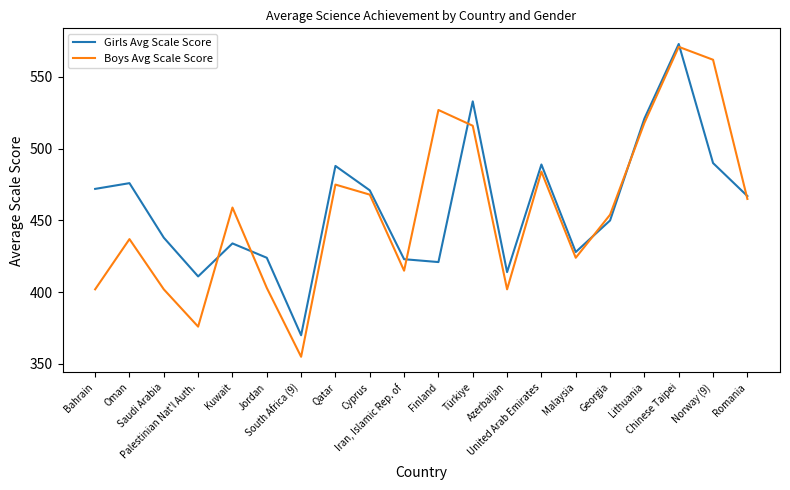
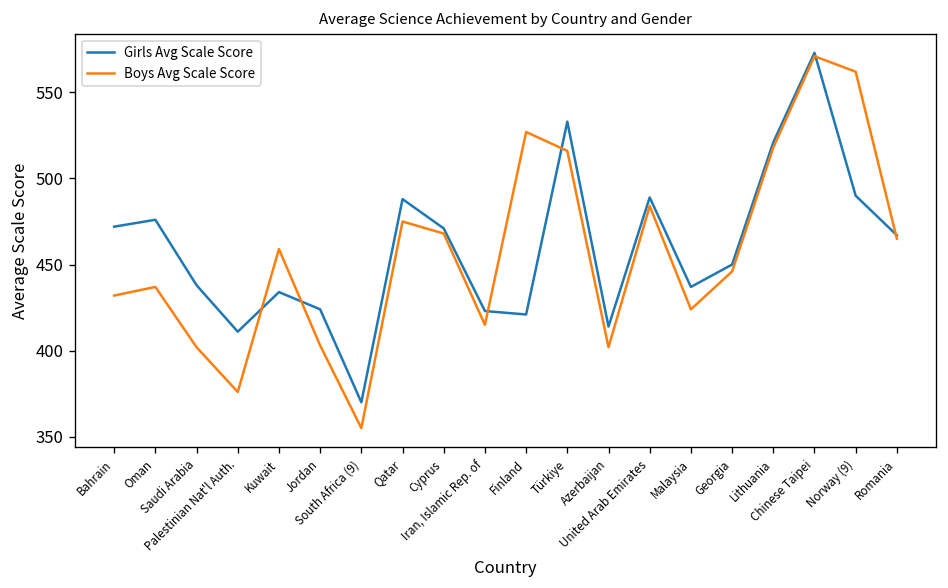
  {
    "Girls Avg Scale Score": {
      "Bahrain": 472,
      "Oman": 476,
      "Saudi Arabia": 438,
      "Palestinian Nat'l Auth.": 411,
      "Kuwait": 434,
      "Jordan": 424,
      "South Africa (9)": 370,
      "Qatar": 488,
      "Cyprus": 471,
      "Iran, Islamic Rep. of": 423,
      "Finland": 421,
      "Türkiye": 533,
      "Azerbaijan": 414,
      "United Arab Emirates": 489,
-     "Malaysia": 428,
+     "Malaysia": 437,
      "Georgia": 450,
      "Lithuania": 521,
      "Chinese Taipei": 573,
      "Norway (9)": 490,
      "Romania": 467
    },
    "Boys Avg Scale Score": {
-     "Bahrain": 402,
+     "Bahrain": 432,
      "Oman": 437,
      "Saudi Arabia": 402,
      "Palestinian Nat'l Auth.": 376,
      "Kuwait": 459,
      "Jordan": 403,
      "South Africa (9)": 355,
      "Qatar": 475,
      "Cyprus": 468,
      "Iran, Islamic Rep. of": 415,
      "Finland": 527,
      "Türkiye": 516,
      "Azerbaijan": 402,
      "United Arab Emirates": 484,
      "Malaysia": 424,
-     "Georgia": 454,
+     "Georgia": 446,
      "Lithuania": 518,
      "Chinese Taipei": 571,
      "Norway (9)": 562,
      "Romania": 465
    }
  }
